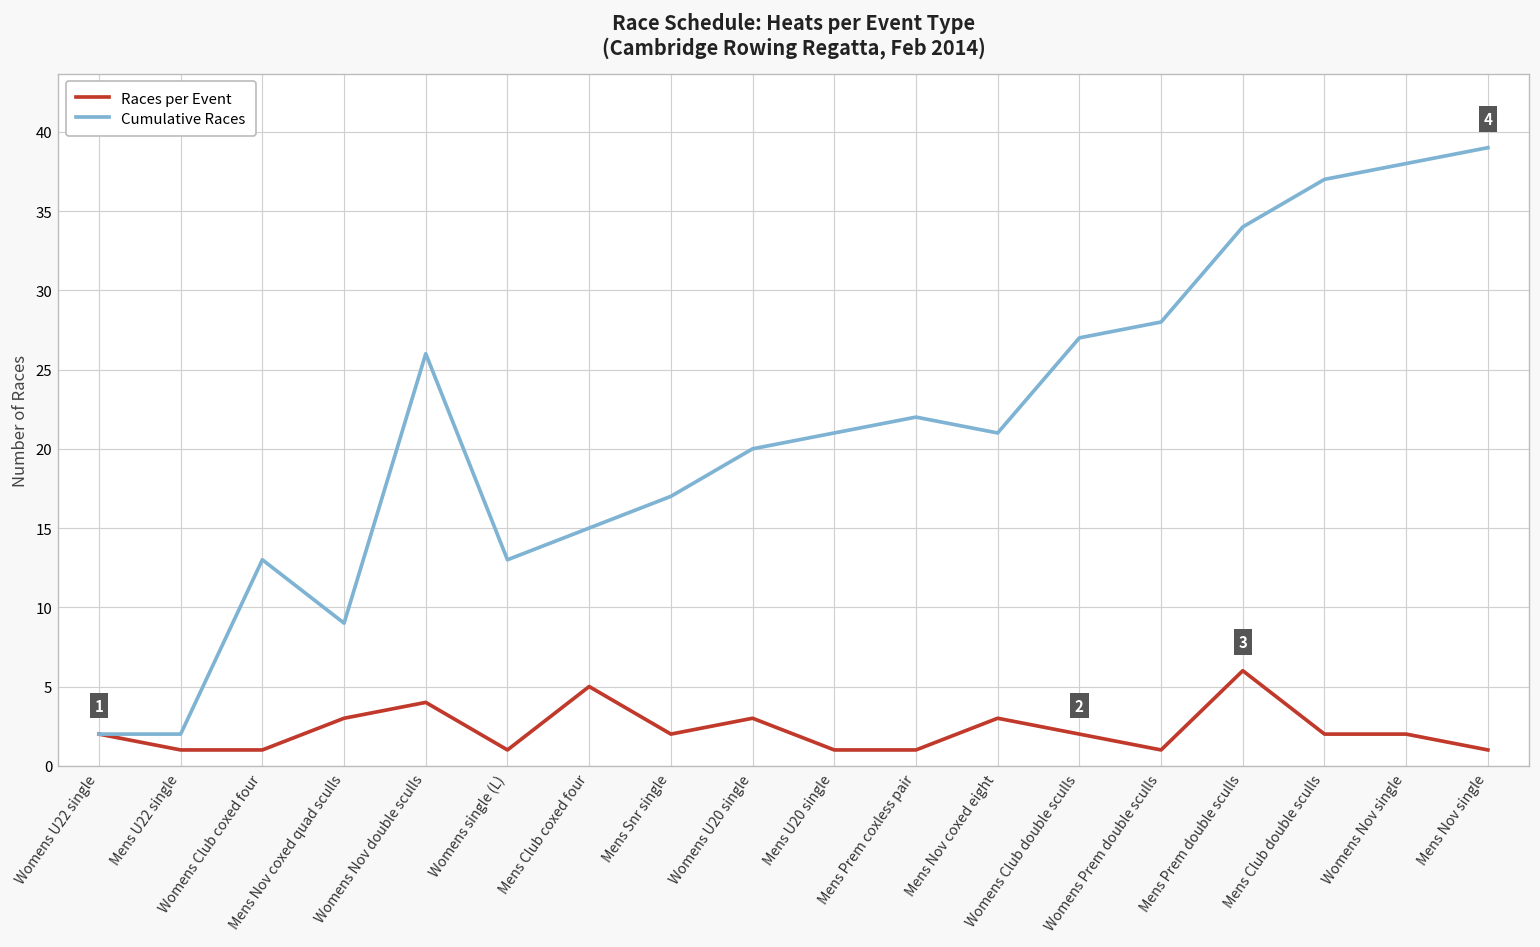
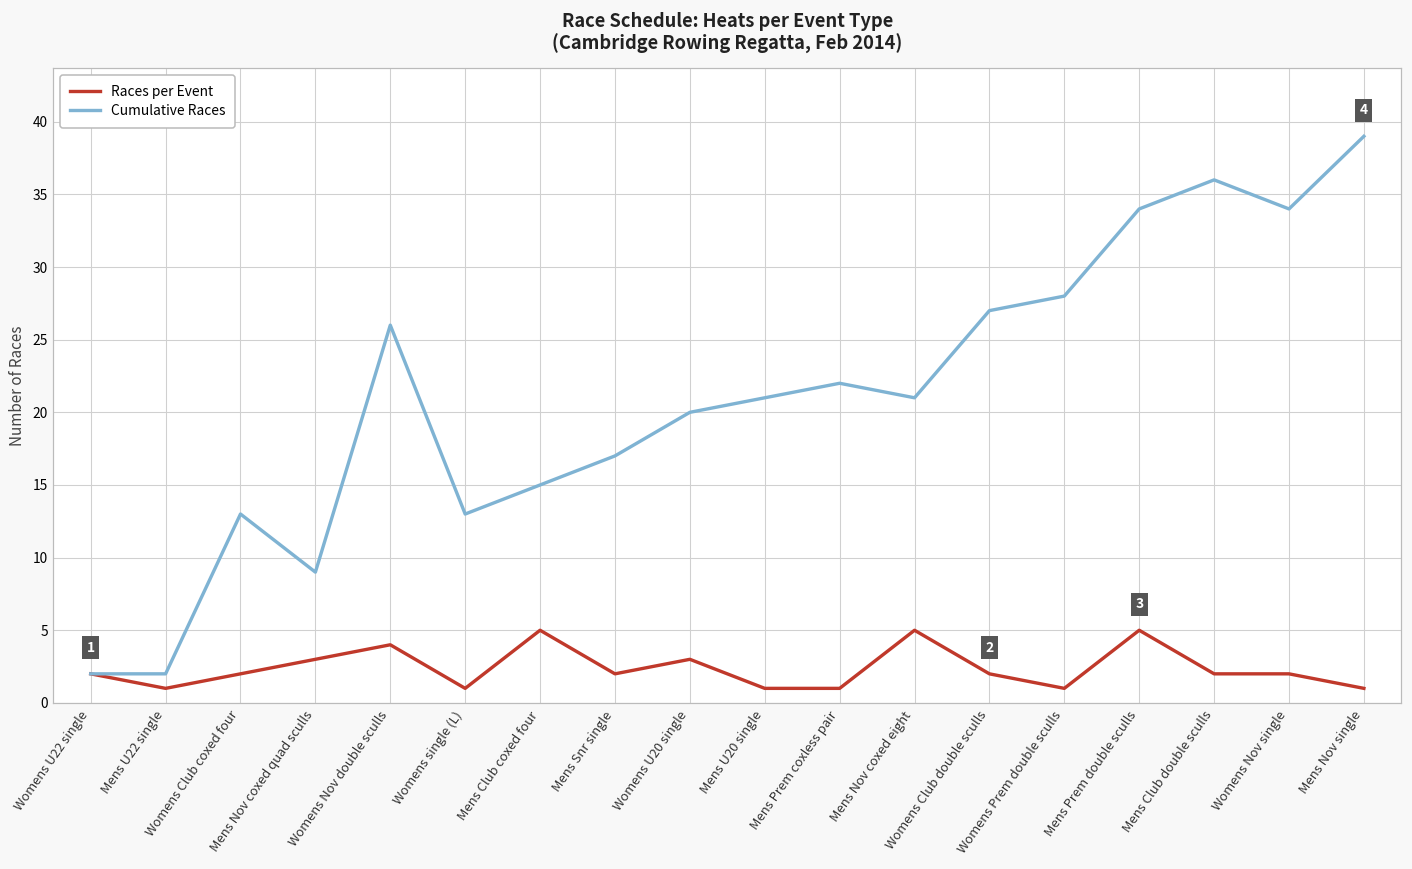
  {
    "Races per Event": {
      "Mens U22 single": 1,
-     "Womens Club coxed four": 1,
+     "Womens Club coxed four": 2,
      "Mens Nov coxed quad sculls": 3,
      "Womens Nov double sculls": 4,
      "Womens single (L)": 1,
      "Mens Club coxed four": 5,
      "Mens Snr single": 2,
      "Womens U20 single": 3,
      "Mens U20 single": 1,
      "Mens Prem coxless pair": 1,
-     "Mens Nov coxed eight": 3,
+     "Mens Nov coxed eight": 5,
      "Womens Prem double sculls": 1,
-     "Mens Prem double sculls": 6,
+     "Mens Prem double sculls": 5,
      "Mens Club double sculls": 2,
      "Womens Nov single": 2,
      "Mens Nov single": 1
    },
    "Cumulative Races": {
      "Mens U22 single": 2,
      "Womens Club coxed four": 13,
      "Mens Nov coxed quad sculls": 9,
      "Womens Nov double sculls": 26,
      "Womens single (L)": 13,
      "Mens Club coxed four": 15,
      "Mens Snr single": 17,
      "Womens U20 single": 20,
      "Mens U20 single": 21,
      "Mens Prem coxless pair": 22,
      "Mens Nov coxed eight": 21,
      "Womens Club double sculls": 27,
      "Womens Prem double sculls": 28,
      "Mens Prem double sculls": 34,
-     "Mens Club double sculls": 37,
-     "Womens Nov single": 38
+     "Mens Club double sculls": 36,
+     "Womens Nov single": 34
    }
  }
